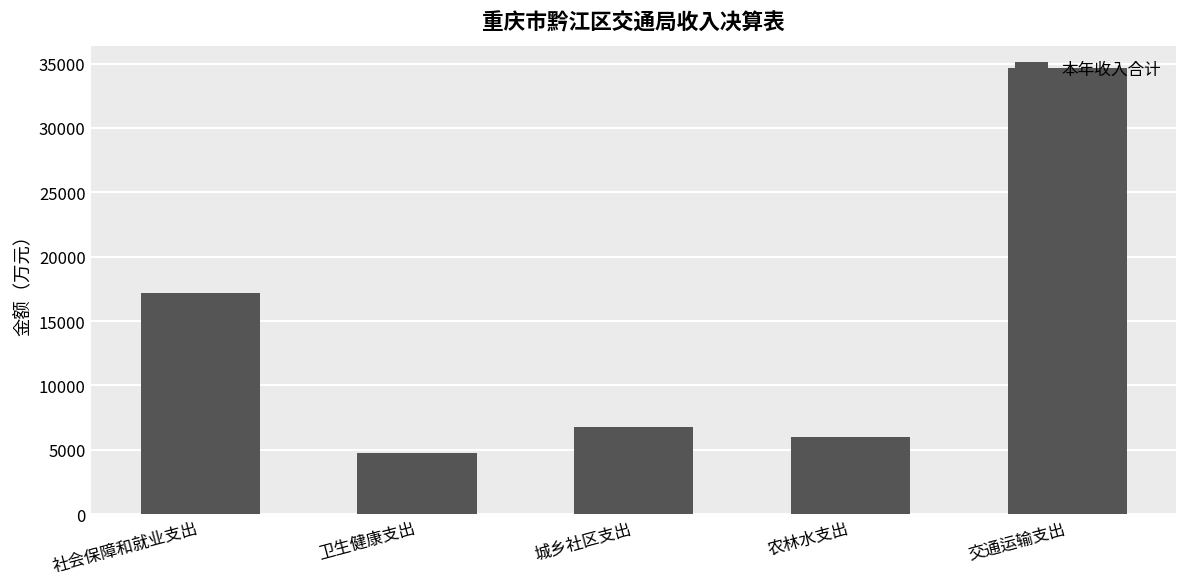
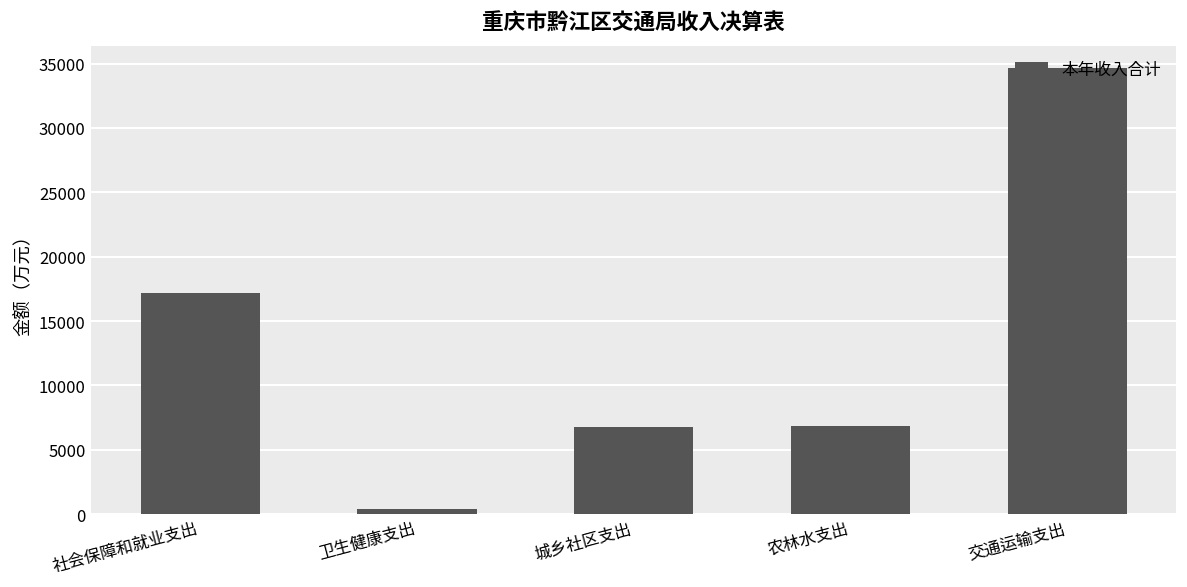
  {
    "社会保障和就业支出": 17200,
-   "卫生健康支出": 4700,
+   "卫生健康支出": 400,
    "城乡社区支出": 6800,
-   "农林水支出": 6000,
+   "农林水支出": 6800,
    "交通运输支出": 34700
  }
